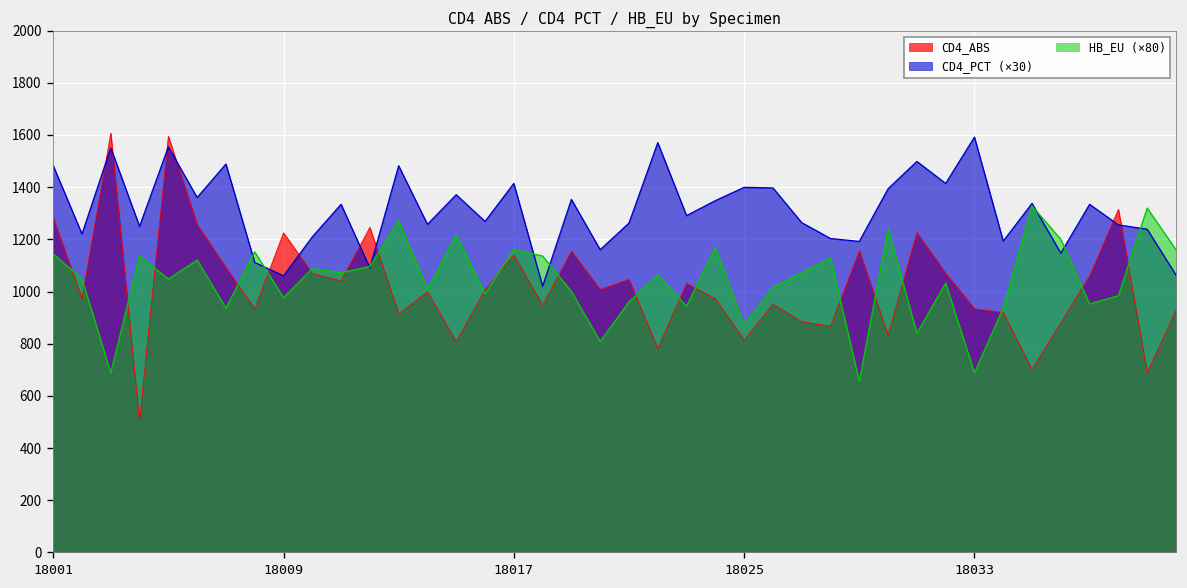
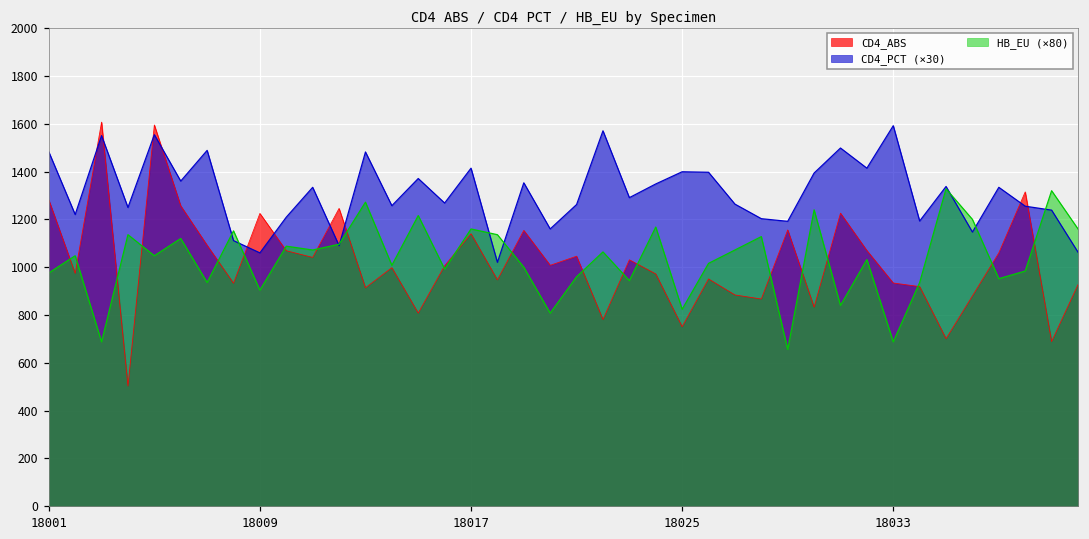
  {
    "CD4_ABS": {
      "18001": 1280,
      "18009": 1230,
      "18017": 1140,
-     "18025": 810,
+     "18025": 750,
      "18033": 930
    },
    "CD4_PCT (×30)": {
      "18001": 1480,
      "18009": 1060,
      "18017": 1410,
      "18025": 1400,
      "18033": 1590
    },
    "HB_EU (×80)": {
-     "18001": 1140,
-     "18009": 980,
+     "18001": 980,
+     "18009": 900,
      "18017": 1160,
-     "18025": 870,
+     "18025": 820,
      "18033": 690
    }
  }
